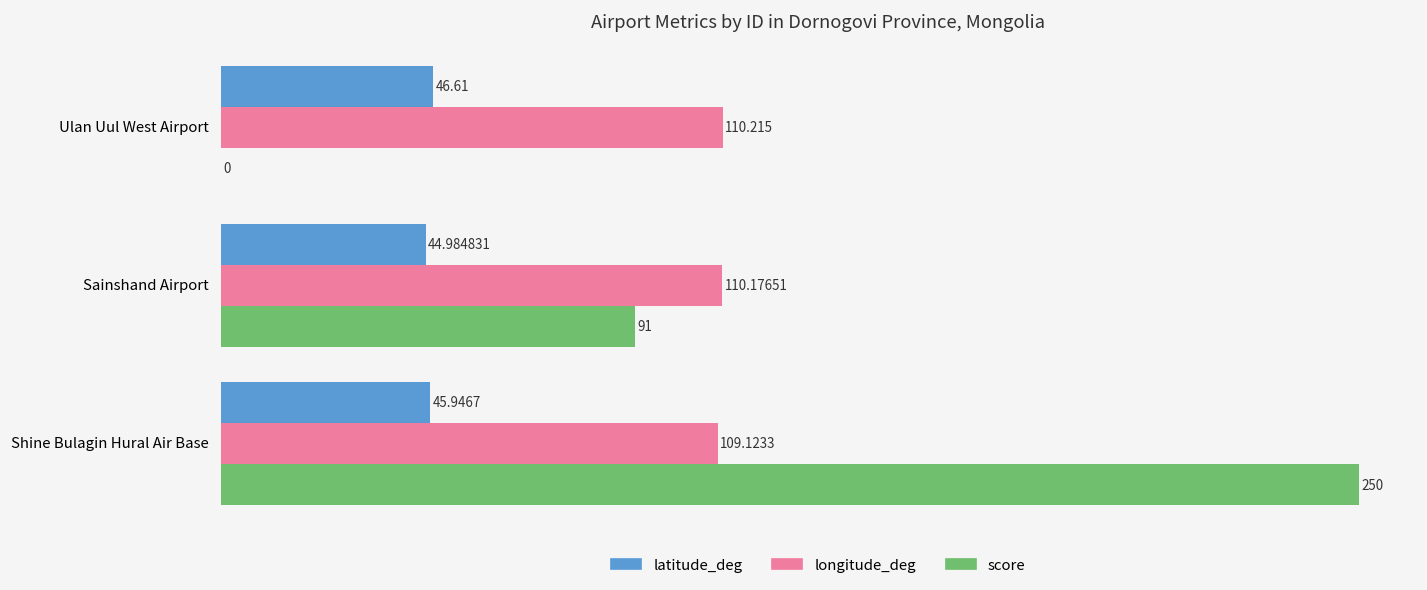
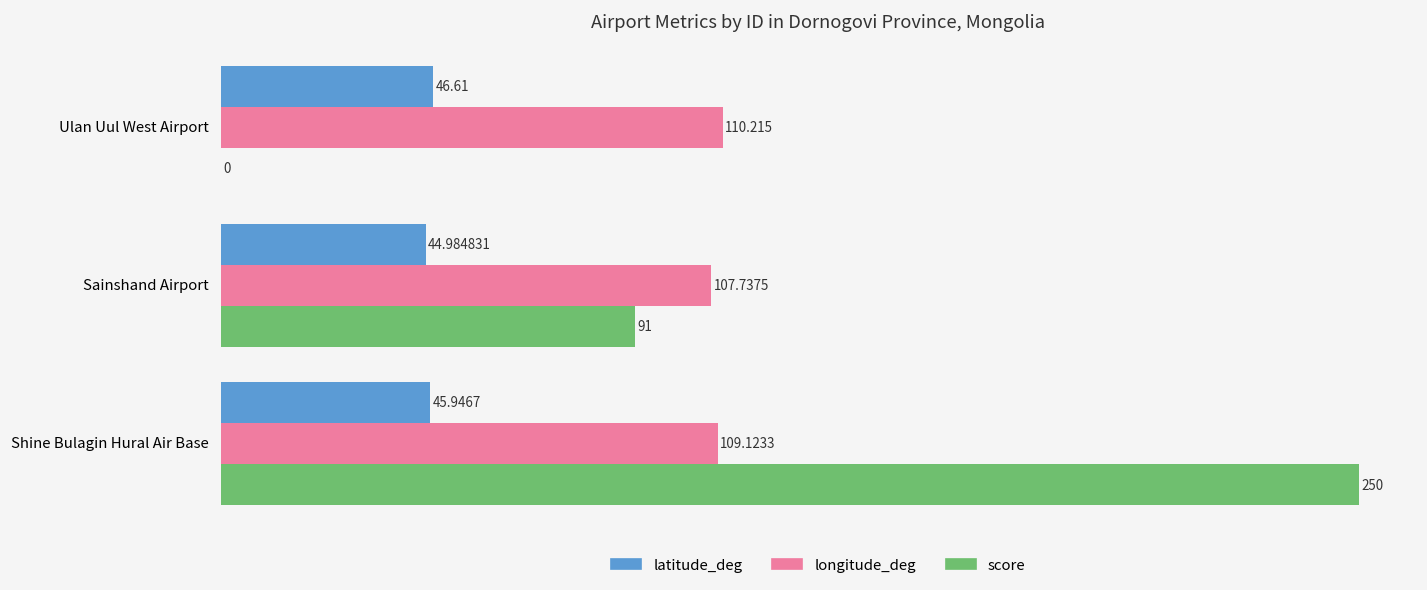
  {
    "latitude_deg": {
      "Ulan Uul West Airport": 46.61,
      "Sainshand Airport": 44.984831,
      "Shine Bulagin Hural Air Base": 45.9467
    },
    "longitude_deg": {
      "Ulan Uul West Airport": 110.215,
-     "Sainshand Airport": 110.17651,
+     "Sainshand Airport": 107.7375,
      "Shine Bulagin Hural Air Base": 109.1233
    },
    "score": {
      "Ulan Uul West Airport": 0,
      "Sainshand Airport": 91,
      "Shine Bulagin Hural Air Base": 250
    }
  }
